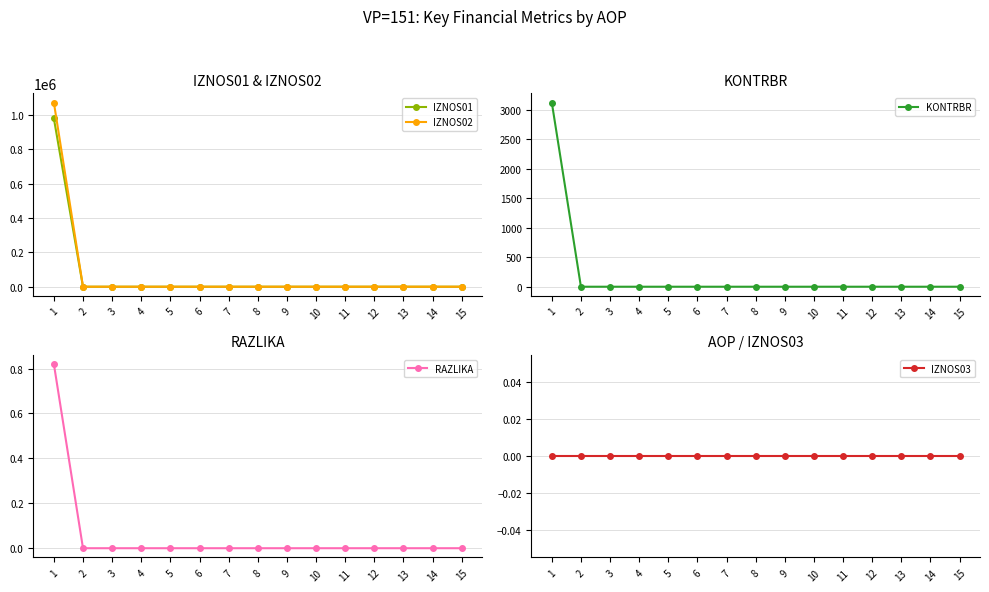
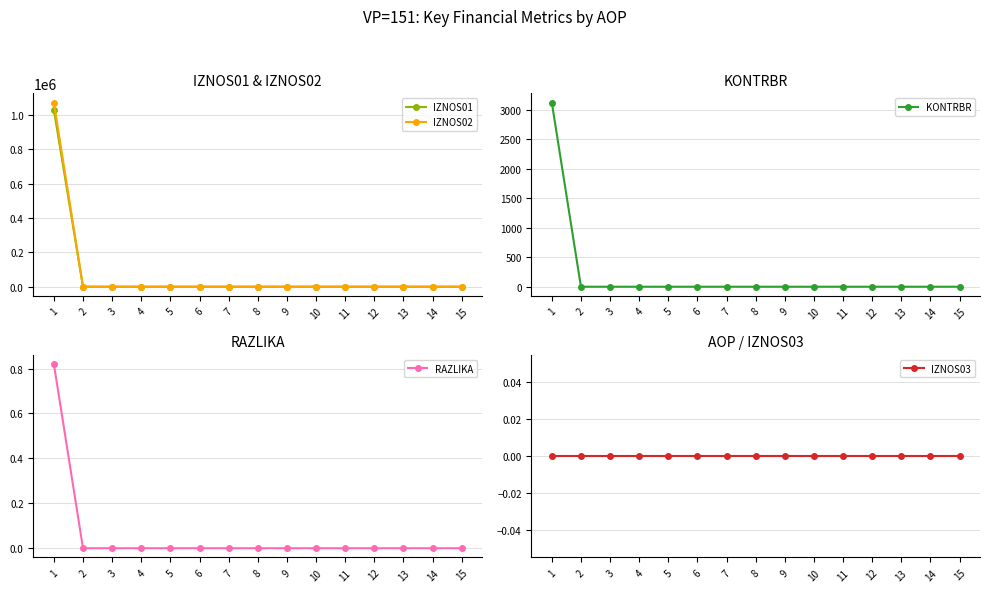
  {
    "IZNOS01 & IZNOS02": {
      "IZNOS01": {
-       "1": 980000
+       "1": 1030000
      },
      "IZNOS02": {
        "1": 1070000
      }
    },
    "KONTRBR": {
      "1": 3100,
      "2": 0,
      "3": 0,
      "4": 0,
      "5": 0,
      "6": 0,
      "7": 0,
      "8": 0,
      "9": 0,
      "10": 0,
      "11": 0,
      "12": 0,
      "13": 0,
      "14": 0,
      "15": 0
    },
    "RAZLIKA": {
      "1": 0.82,
      "2": 0.00,
      "3": 0.00,
      "4": 0.00,
      "5": 0.00,
      "6": 0.00,
      "7": 0.00,
      "8": 0.00,
      "9": 0.00,
      "10": 0.00,
      "11": 0.00,
      "12": 0.00,
      "13": 0.00,
      "14": 0.00,
      "15": 0.00
    },
    "AOP / IZNOS03": {
      "1": 0.000,
      "2": 0.000,
      "3": 0.000,
      "4": 0.000,
      "5": 0.000,
      "6": 0.000,
      "7": 0.000,
      "8": 0.000,
      "9": 0.000,
      "10": 0.000,
      "11": 0.000,
      "12": 0.000,
      "13": 0.000,
      "14": 0.000,
      "15": 0.000
    }
  }
